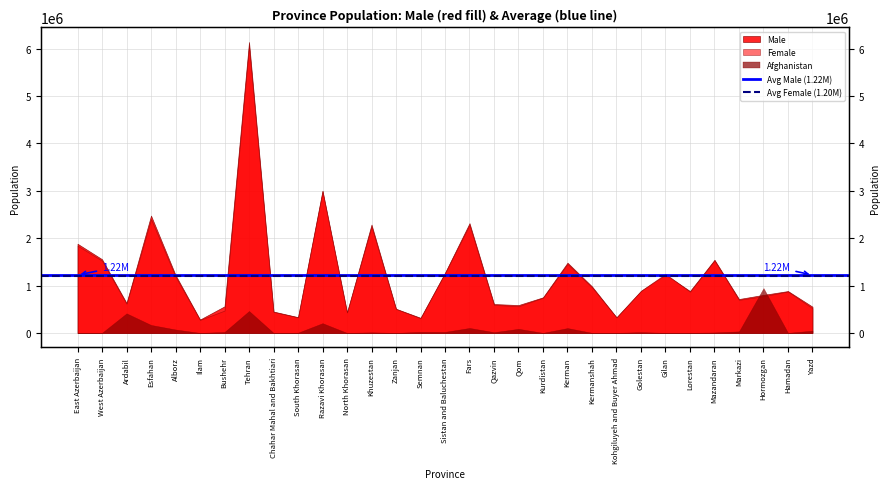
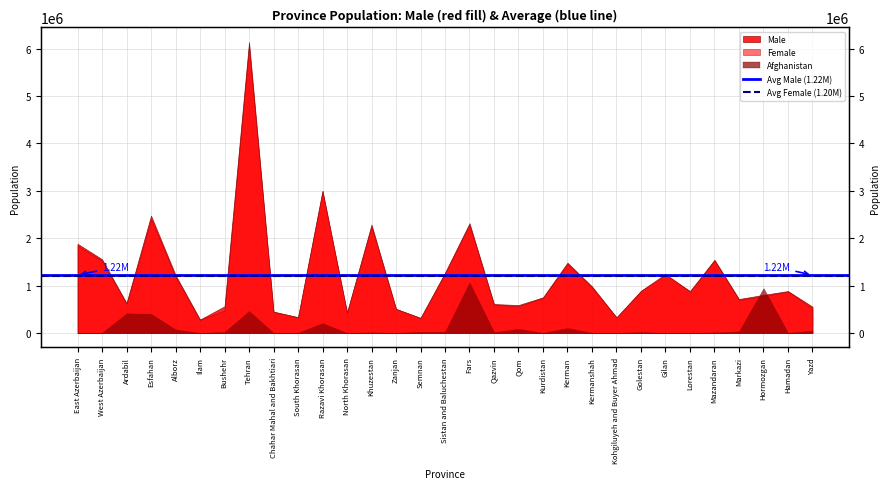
  {
    "Afghanistan": {
      "Ardabil": 400000,
-     "Esfahan": 200000,
+     "Esfahan": 400000,
      "Alborz": 100000,
      "Tehran": 500000,
      "Razavi Khorasan": 200000,
-     "Fars": 100000,
+     "Fars": 1100000,
      "Qom": 100000,
      "Kerman": 100000
    }
  }
